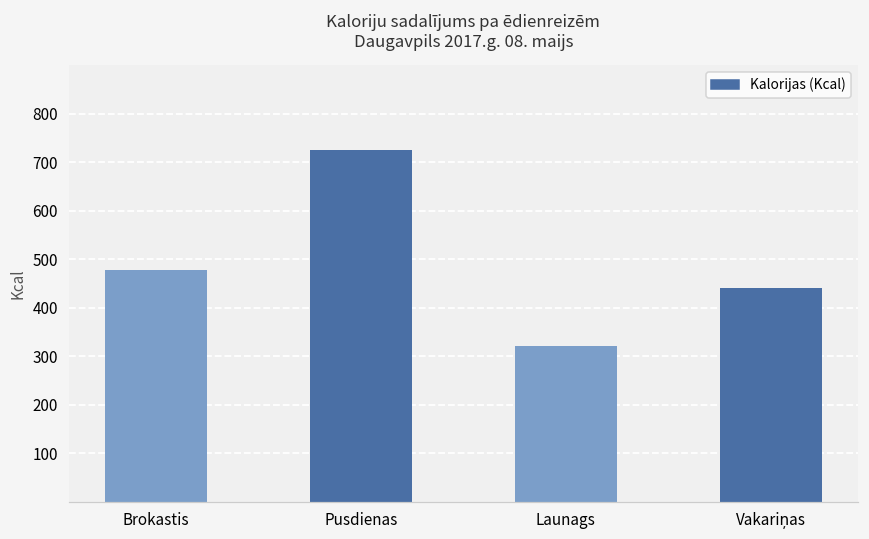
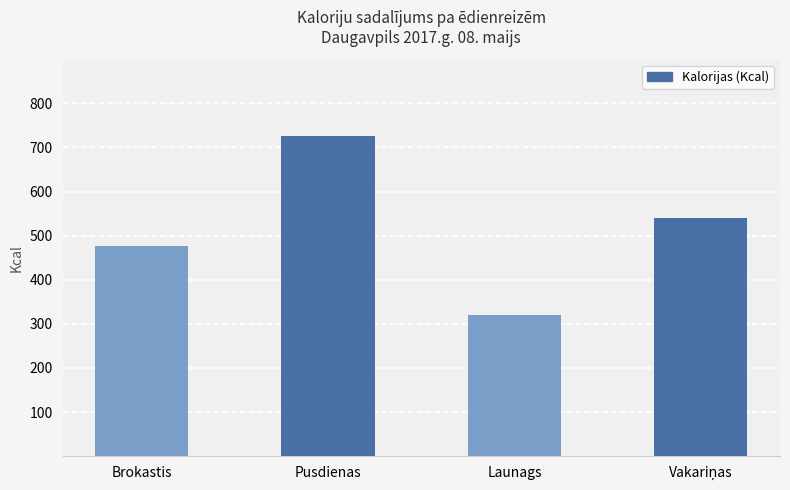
  {
    "Brokastis": 480,
    "Pusdienas": 730,
    "Launags": 320,
-   "Vakariņas": 440
+   "Vakariņas": 540
  }
